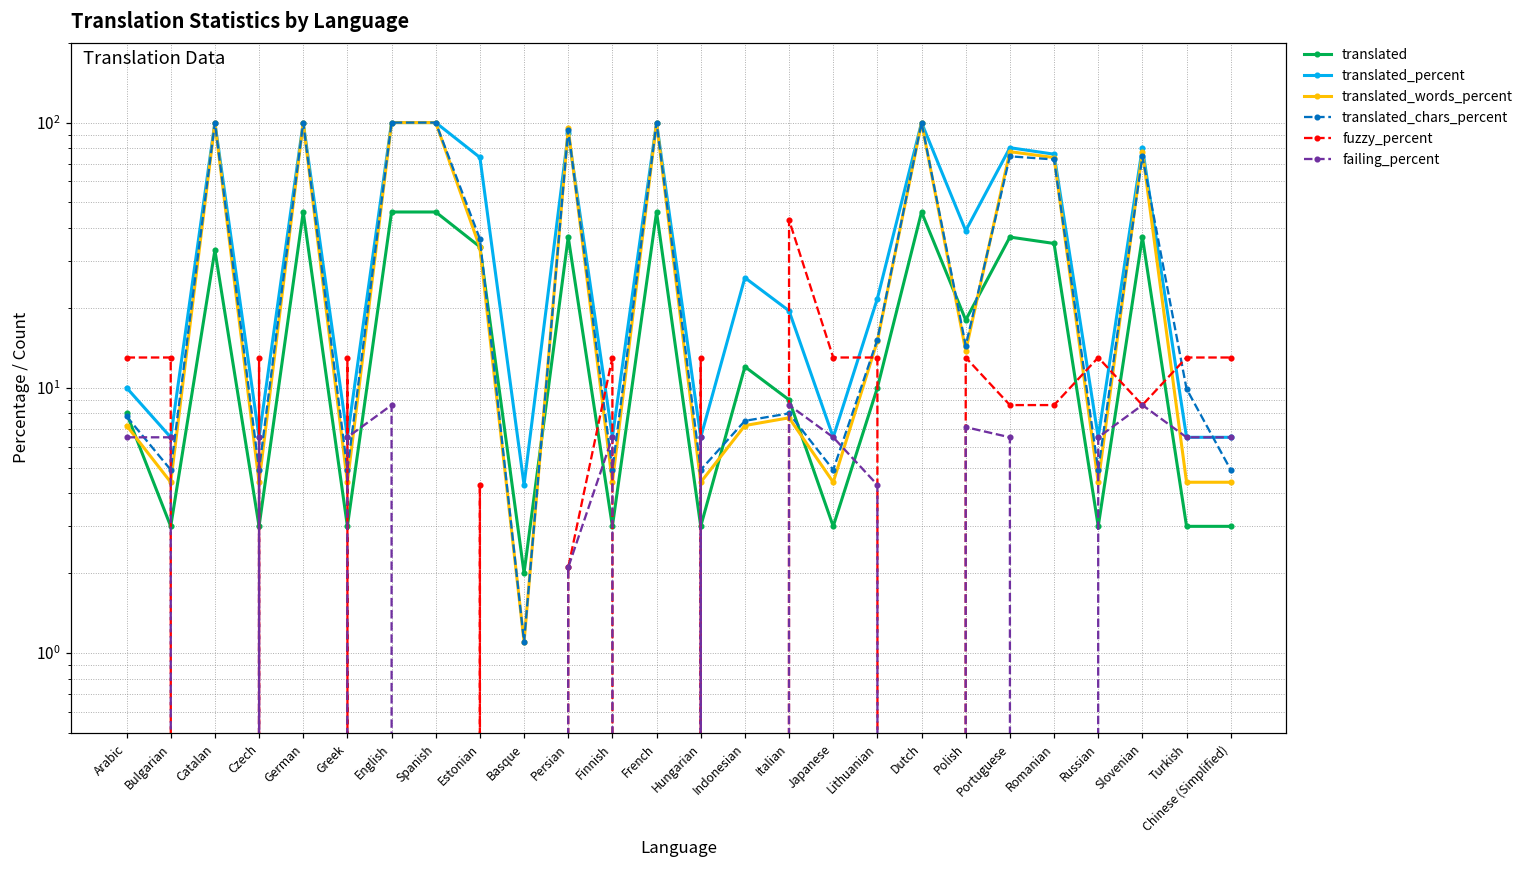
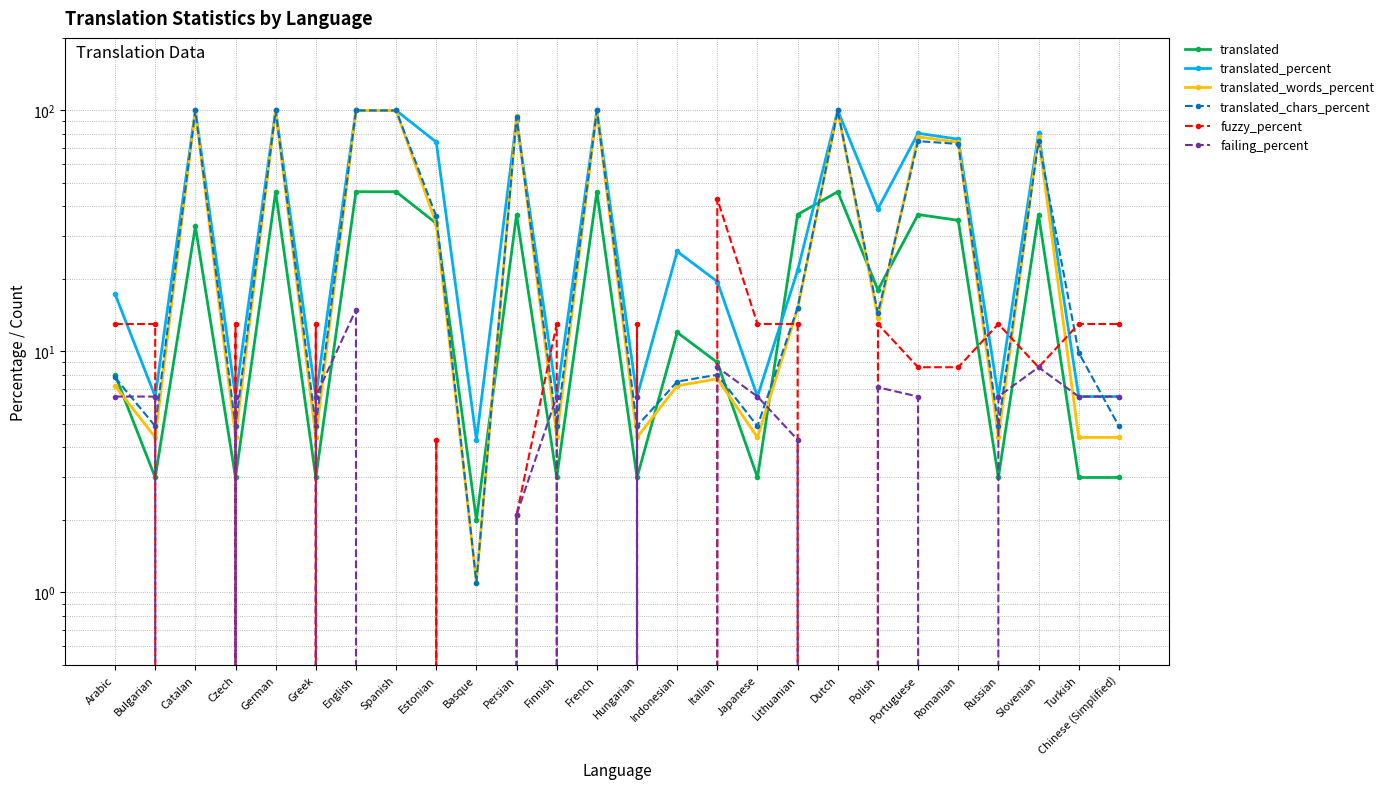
  {
    "translated": {
      "Arabic": 8,
      "Bulgarian": 3,
      "Catalan": 33,
      "Czech": 3,
      "German": 46,
      "Greek": 3,
      "English": 46,
      "Spanish": 46,
      "Basque": 2,
      "Persian": 37,
      "Finnish": 3,
      "French": 46,
      "Hungarian": 3,
      "Indonesian": 12,
      "Italian": 9,
      "Japanese": 3,
-     "Lithuanian": 10,
+     "Lithuanian": 37,
      "Dutch": 46,
      "Polish": 18,
      "Portuguese": 37,
      "Romanian": 35,
      "Russian": 3,
      "Slovenian": 37,
      "Turkish": 3,
      "Chinese (Simplified)": 3
    },
    "translated_percent": {
-     "Arabic": 10.0,
+     "Arabic": 17,
      "Estonian": 74,
      "Basque": 4.3,
      "Persian": 91,
      "Indonesian": 26,
      "Italian": 20,
      "Lithuanian": 22,
      "Polish": 39,
      "Portuguese": 80,
      "Romanian": 76,
      "Slovenian": 80
    },
    "translated_words_percent": {
      "Arabic": 7.2,
      "Bulgarian": 4.4,
      "Czech": 4.4,
      "Greek": 4.4,
      "Finnish": 4.4,
      "Hungarian": 4.4,
      "Indonesian": 7.2,
      "Italian": 7.7,
      "Japanese": 4.4,
      "Polish": 14,
      "Portuguese": 78,
      "Russian": 4.4,
      "Slovenian": 78,
      "Turkish": 4.4,
      "Chinese (Simplified)": 4.4
    },
    "translated_chars_percent": {
      "Arabic": 7.8,
      "Bulgarian": 4.9,
      "Czech": 4.9,
      "Greek": 4.9,
      "Estonian": 36,
      "Finnish": 4.9,
      "Hungarian": 4.9,
      "Indonesian": 7.5,
      "Italian": 8.0,
      "Japanese": 4.9,
      "Polish": 14,
      "Portuguese": 75,
      "Russian": 4.9,
      "Slovenian": 75,
      "Turkish": 9.9,
      "Chinese (Simplified)": 4.9
    },
    "fuzzy_percent": {
      "Arabic": 13,
      "Bulgarian": 13,
      "Czech": 13,
      "Greek": 13,
      "Estonian": 4.3,
      "Finnish": 13,
      "Hungarian": 13,
      "Italian": 43,
      "Japanese": 13,
      "Lithuanian": 13,
      "Polish": 13,
      "Portuguese": 8.6,
      "Romanian": 8.6,
      "Russian": 13,
      "Turkish": 13,
      "Chinese (Simplified)": 13
    },
    "failing_percent": {
      "Arabic": 6.5,
-     "English": 8.6,
+     "English": 15,
      "Italian": 8.6,
      "Lithuanian": 4.3,
      "Polish": 7.1,
      "Portuguese": 6.5
    }
  }
